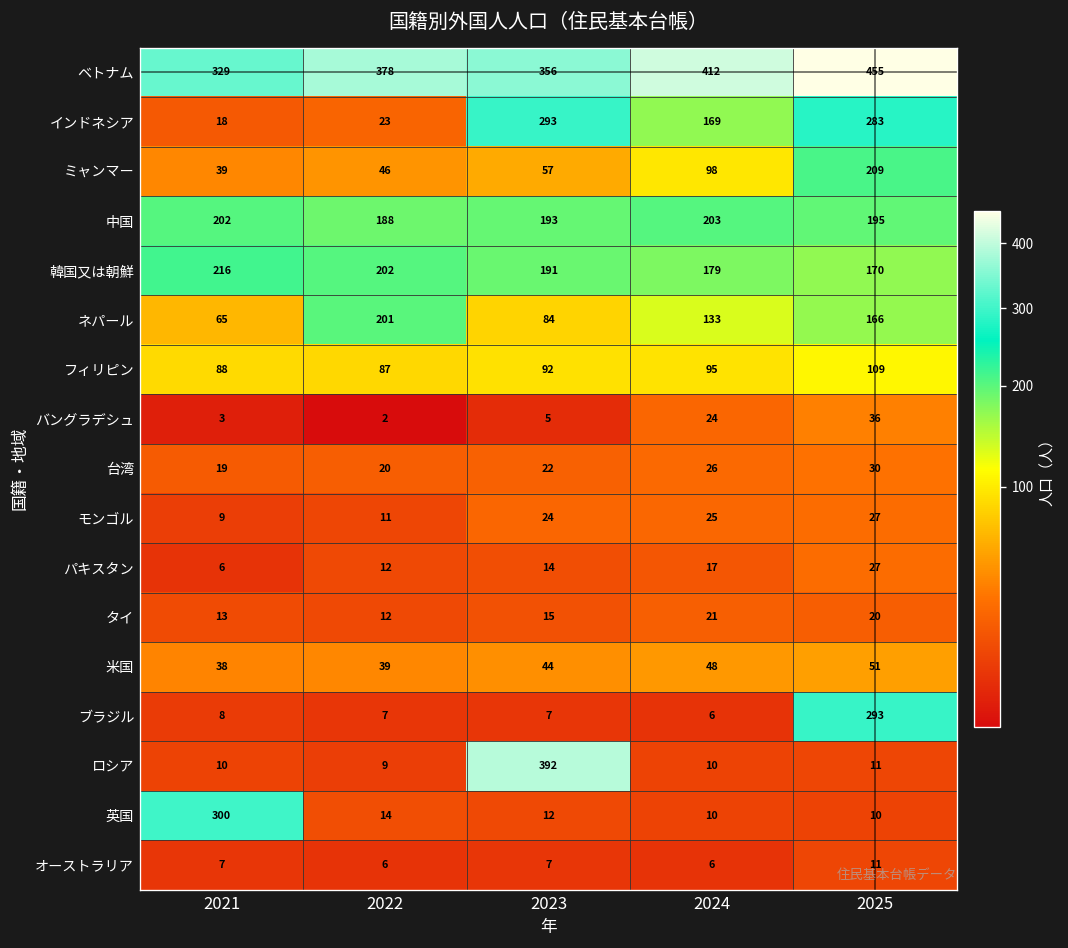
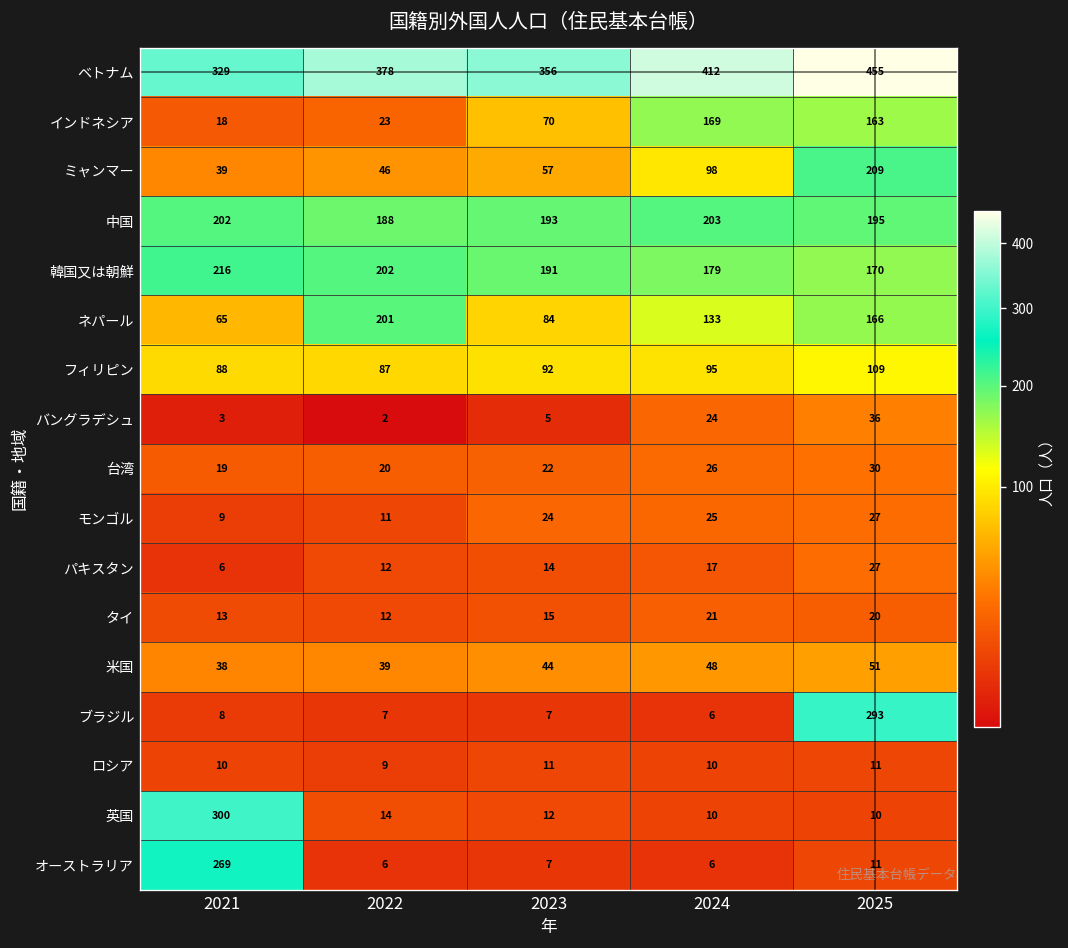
  {
    "ベトナム": {
      "2021": 329,
      "2022": 378,
      "2023": 356,
      "2024": 412,
      "2025": 455
    },
    "インドネシア": {
      "2021": 18,
      "2022": 23,
-     "2023": 293,
+     "2023": 70,
      "2024": 169,
-     "2025": 283
+     "2025": 163
    },
    "ミャンマー": {
      "2021": 39,
      "2022": 46,
      "2023": 57,
      "2024": 98,
      "2025": 209
    },
    "中国": {
      "2021": 202,
      "2022": 188,
      "2023": 193,
      "2024": 203,
      "2025": 195
    },
    "韓国又は朝鮮": {
      "2021": 216,
      "2022": 202,
      "2023": 191,
      "2024": 179,
      "2025": 170
    },
    "ネパール": {
      "2021": 65,
      "2022": 201,
      "2023": 84,
      "2024": 133,
      "2025": 166
    },
    "フィリピン": {
      "2021": 88,
      "2022": 87,
      "2023": 92,
      "2024": 95,
      "2025": 109
    },
    "バングラデシュ": {
      "2021": 3,
      "2022": 2,
      "2023": 5,
      "2024": 24,
      "2025": 36
    },
    "台湾": {
      "2021": 19,
      "2022": 20,
      "2023": 22,
      "2024": 26,
      "2025": 30
    },
    "モンゴル": {
      "2021": 9,
      "2022": 11,
      "2023": 24,
      "2024": 25,
      "2025": 27
    },
    "パキスタン": {
      "2021": 6,
      "2022": 12,
      "2023": 14,
      "2024": 17,
      "2025": 27
    },
    "タイ": {
      "2021": 13,
      "2022": 12,
      "2023": 15,
      "2024": 21,
      "2025": 20
    },
    "米国": {
      "2021": 38,
      "2022": 39,
      "2023": 44,
      "2024": 48,
      "2025": 51
    },
    "ブラジル": {
      "2021": 8,
      "2022": 7,
      "2023": 7,
      "2024": 6,
      "2025": 293
    },
    "ロシア": {
      "2021": 10,
      "2022": 9,
-     "2023": 392,
+     "2023": 11,
      "2024": 10,
      "2025": 11
    },
    "英国": {
      "2021": 300,
      "2022": 14,
      "2023": 12,
      "2024": 10,
      "2025": 10
    },
    "オーストラリア": {
-     "2021": 7,
+     "2021": 269,
      "2022": 6,
      "2023": 7,
      "2024": 6
    }
  }
